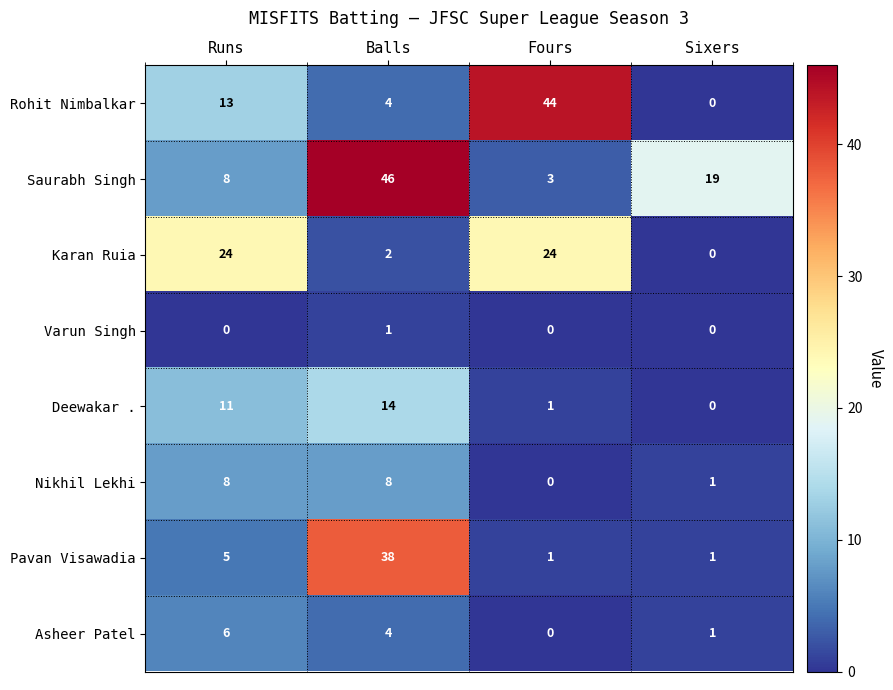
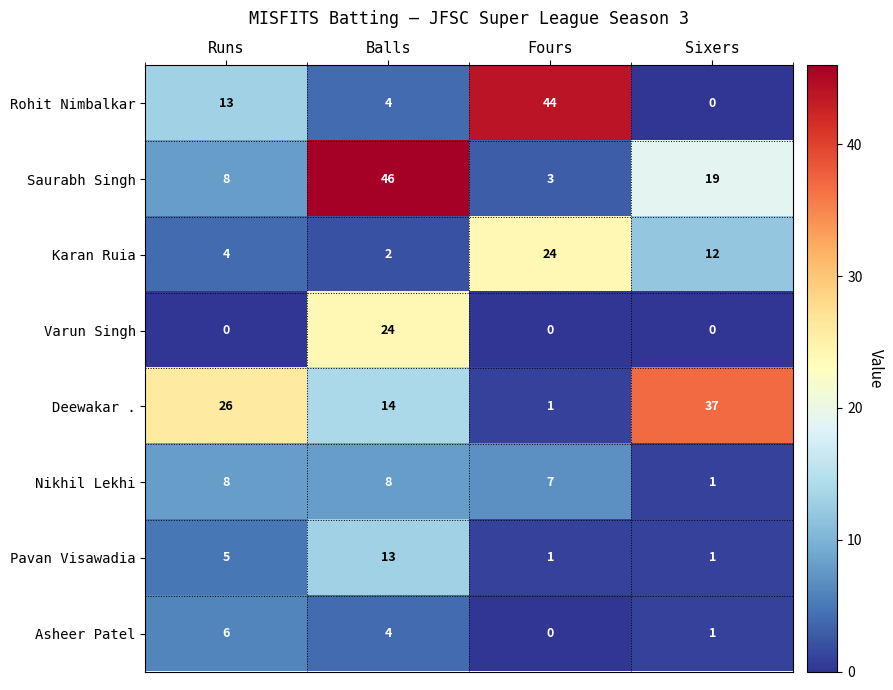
  {
    "Rohit Nimbalkar": {
      "Runs": 13,
      "Balls": 4,
      "Fours": 44,
      "Sixers": 0
    },
    "Saurabh Singh": {
      "Runs": 8,
      "Balls": 46,
      "Fours": 3,
      "Sixers": 19
    },
    "Karan Ruia": {
-     "Runs": 24,
+     "Runs": 4,
      "Balls": 2,
      "Fours": 24,
-     "Sixers": 0
+     "Sixers": 12
    },
    "Varun Singh": {
      "Runs": 0,
-     "Balls": 1,
+     "Balls": 24,
      "Fours": 0,
      "Sixers": 0
    },
    "Deewakar .": {
-     "Runs": 11,
+     "Runs": 26,
      "Balls": 14,
      "Fours": 1,
-     "Sixers": 0
+     "Sixers": 37
    },
    "Nikhil Lekhi": {
      "Runs": 8,
      "Balls": 8,
-     "Fours": 0,
+     "Fours": 7,
      "Sixers": 1
    },
    "Pavan Visawadia": {
      "Runs": 5,
-     "Balls": 38,
+     "Balls": 13,
      "Fours": 1,
      "Sixers": 1
    },
    "Asheer Patel": {
      "Runs": 6,
      "Balls": 4,
      "Fours": 0,
      "Sixers": 1
    }
  }
